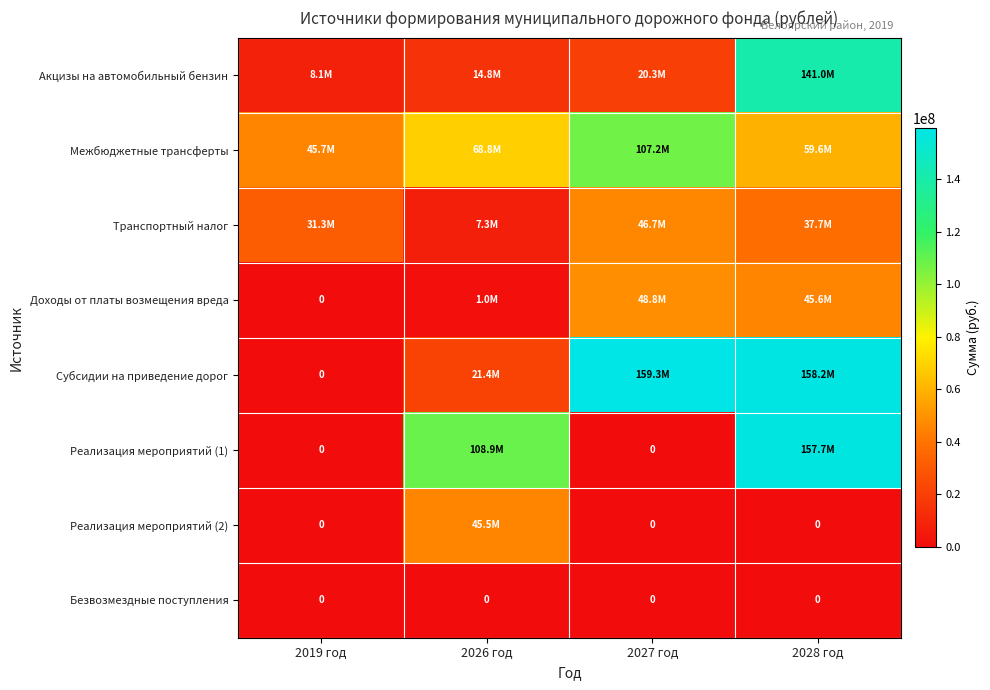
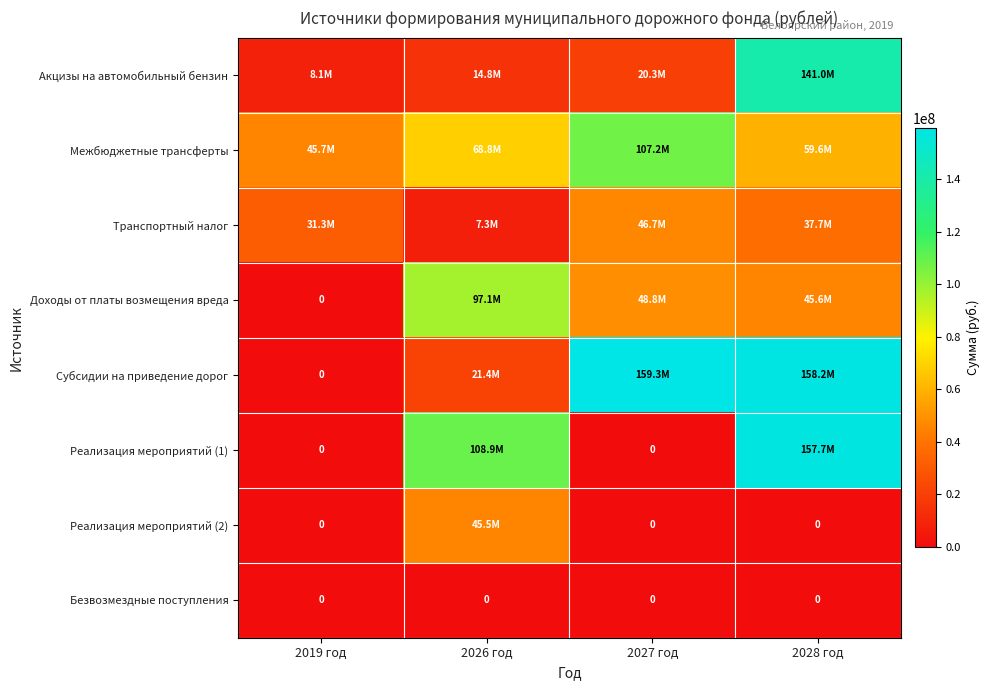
  {
    "Акцизы на автомобильный бензин": {
      "2019 год": "8.1M",
      "2026 год": "14.8M",
      "2027 год": "20.3M",
      "2028 год": "141.0M"
    },
    "Межбюджетные трансферты": {
      "2019 год": "45.7M",
      "2026 год": "68.8M",
      "2027 год": "107.2M",
      "2028 год": "59.6M"
    },
    "Транспортный налог": {
      "2019 год": "31.3M",
      "2026 год": "7.3M",
      "2027 год": "46.7M",
      "2028 год": "37.7M"
    },
    "Доходы от платы возмещения вреда": {
      "2019 год": "0",
-     "2026 год": "1.0M",
+     "2026 год": "97.1M",
      "2027 год": "48.8M",
      "2028 год": "45.6M"
    },
    "Субсидии на приведение дорог": {
      "2019 год": "0",
      "2026 год": "21.4M",
      "2027 год": "159.3M",
      "2028 год": "158.2M"
    },
    "Реализация мероприятий (1)": {
      "2019 год": "0",
      "2026 год": "108.9M",
      "2027 год": "0",
      "2028 год": "157.7M"
    },
    "Реализация мероприятий (2)": {
      "2019 год": "0",
      "2026 год": "45.5M",
      "2027 год": "0",
      "2028 год": "0"
    },
    "Безвозмездные поступления": {
      "2019 год": "0",
      "2026 год": "0",
      "2027 год": "0",
      "2028 год": "0"
    }
  }
